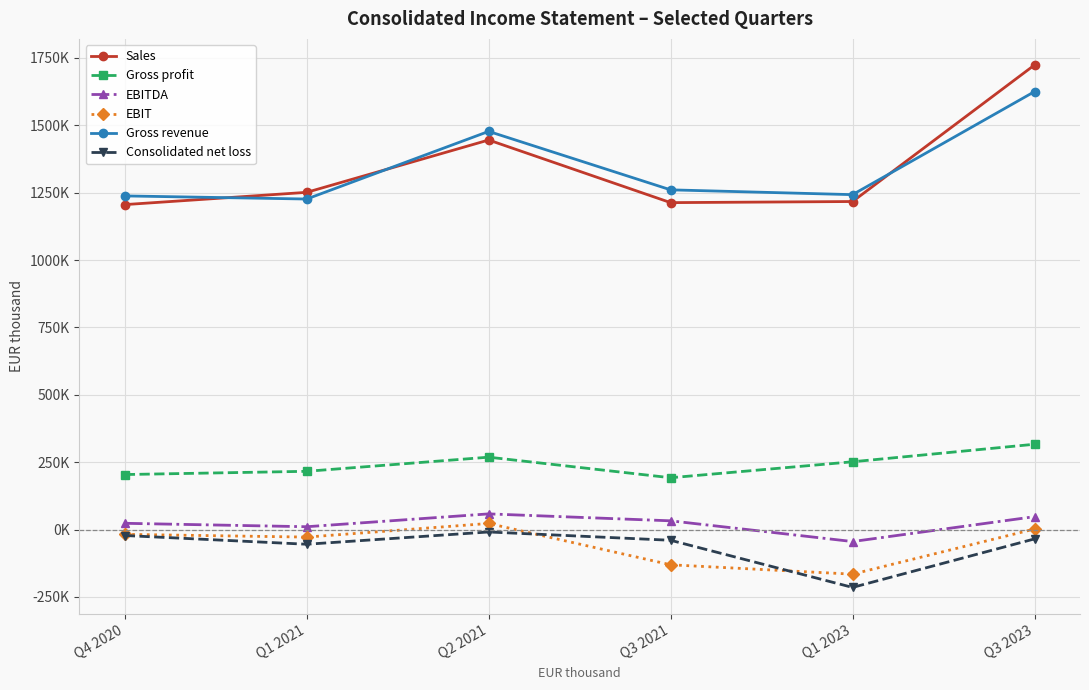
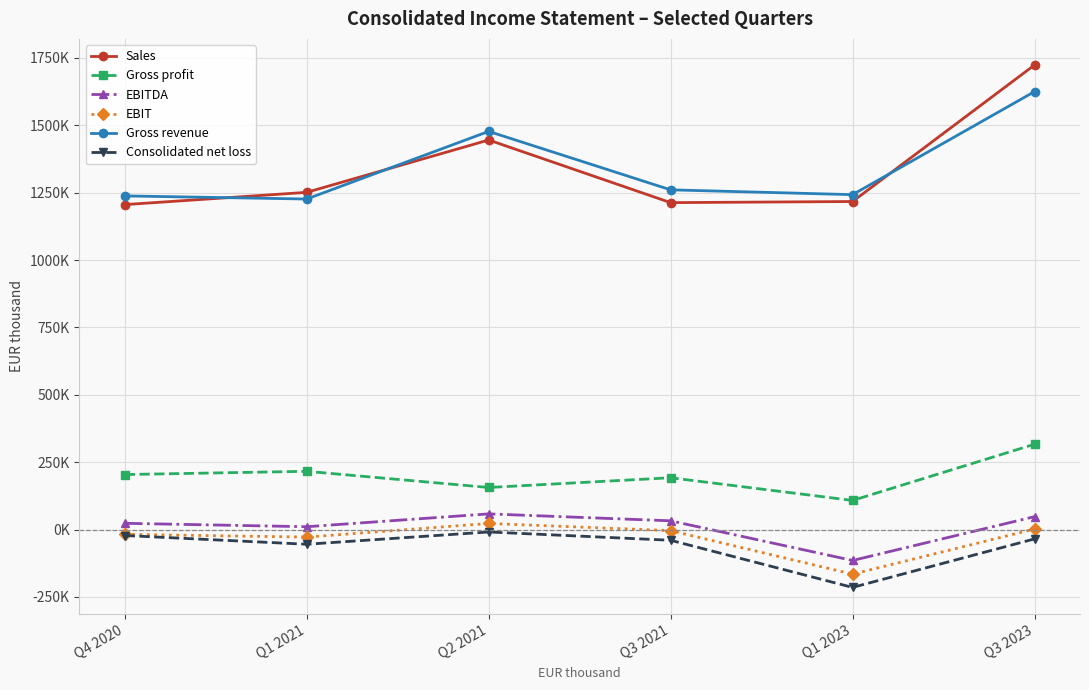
  {
    "Sales": {
      "Q4 2020": 1210000,
      "Q1 2021": 1250000,
      "Q2 2021": 1450000,
      "Q3 2021": 1210000,
      "Q1 2023": 1220000,
      "Q3 2023": 1720000
    },
    "Gross profit": {
      "Q4 2020": 200000,
      "Q1 2021": 220000,
-     "Q2 2021": 270000,
+     "Q2 2021": 160000,
      "Q3 2021": 190000,
-     "Q1 2023": 250000,
+     "Q1 2023": 110000,
      "Q3 2023": 320000
    },
    "EBITDA": {
      "Q4 2020": 20000,
      "Q1 2021": 10000,
      "Q2 2021": 60000,
      "Q3 2021": 30000,
-     "Q1 2023": -40000,
+     "Q1 2023": -110000,
      "Q3 2023": 50000
    },
    "EBIT": {
      "Q1 2021": -30000,
      "Q2 2021": 20000,
-     "Q3 2021": -130000,
+     "Q3 2021": 0,
      "Q1 2023": -170000,
      "Q3 2023": 0
    },
    "Gross revenue": {
      "Q4 2020": 1240000,
      "Q1 2021": 1230000,
      "Q2 2021": 1480000,
      "Q3 2021": 1260000,
      "Q1 2023": 1240000,
      "Q3 2023": 1620000
    },
    "Consolidated net loss": {
      "Q1 2021": -50000,
      "Q2 2021": -10000,
      "Q3 2021": -40000,
      "Q1 2023": -210000,
      "Q3 2023": -30000
    }
  }
